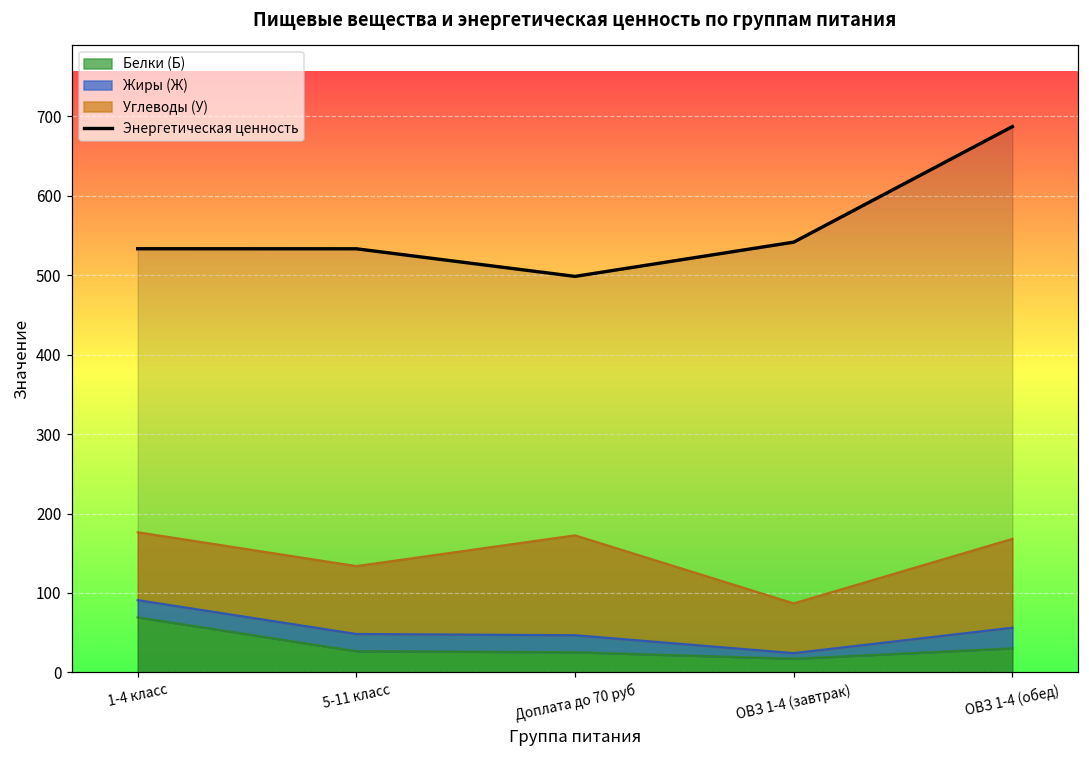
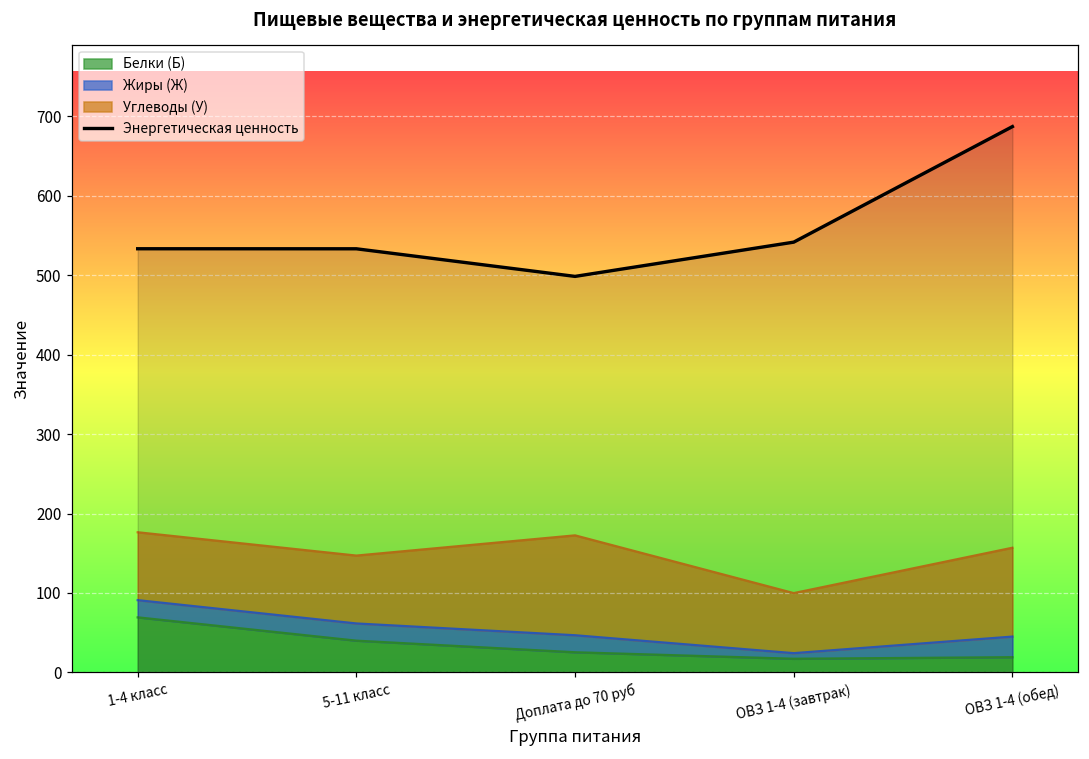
  {
    "Белки (Б)": {
      "1-4 класс": 70,
-     "5-11 класс": 30,
+     "5-11 класс": 40,
      "Доплата до 70 руб": 30,
      "ОВЗ 1-4 (завтрак)": 20,
-     "ОВЗ 1-4 (обед)": 30
+     "ОВЗ 1-4 (обед)": 20
    },
    "Жиры (Ж)": {
      "1-4 класс": 90,
      "Доплата до 70 руб": 50,
      "ОВЗ 1-4 (завтрак)": 20
    },
    "Углеводы (У)": {
      "1-4 класс": 180,
      "Доплата до 70 руб": 170,
-     "ОВЗ 1-4 (завтрак)": 60
+     "ОВЗ 1-4 (завтрак)": 80
    },
    "Энергетическая ценность": {
      "1-4 класс": 530,
      "5-11 класс": 530,
      "Доплата до 70 руб": 500,
      "ОВЗ 1-4 (завтрак)": 540,
      "ОВЗ 1-4 (обед)": 690
    }
  }
